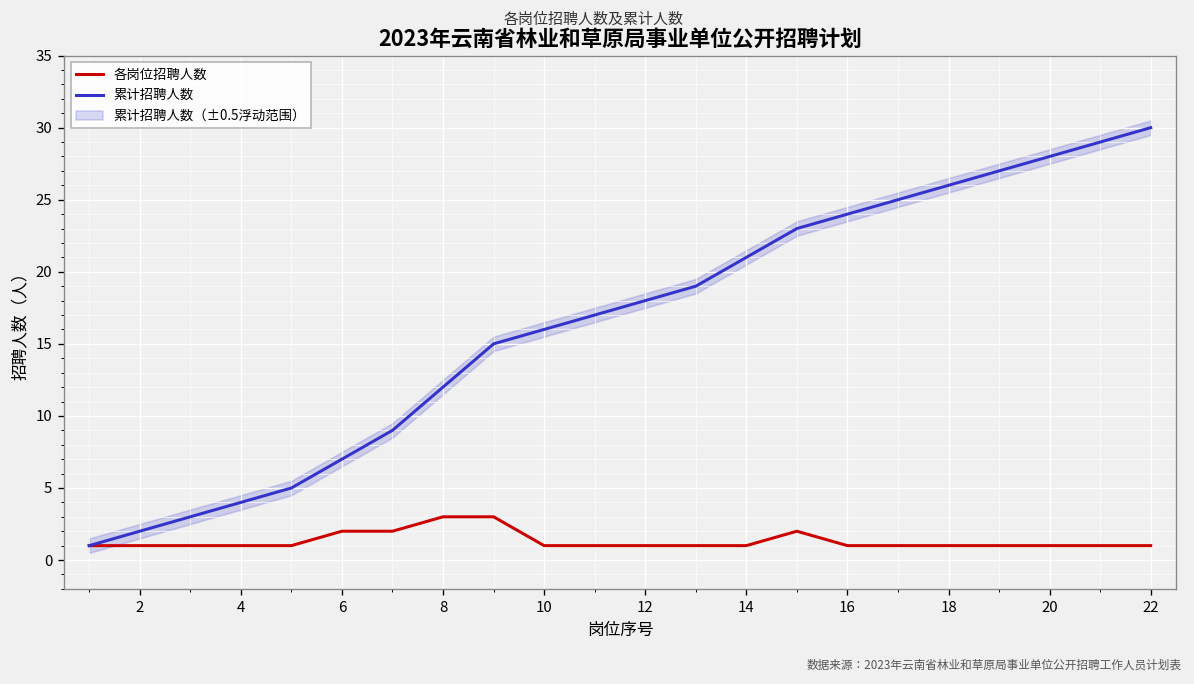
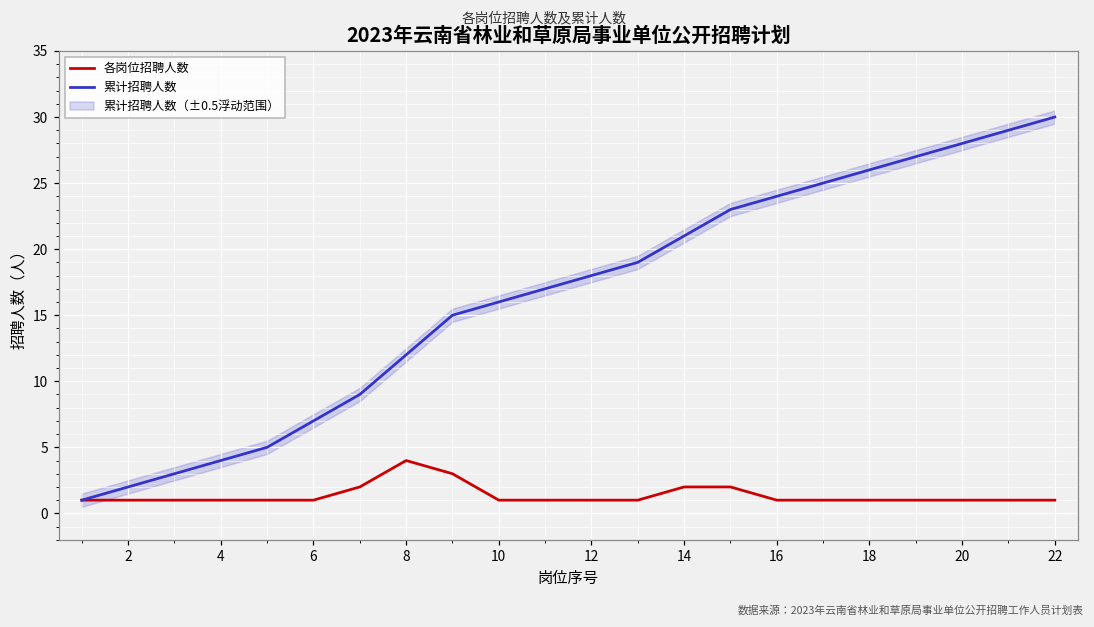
  {
    "各岗位招聘人数": {
      "2": 1,
      "4": 1,
-     "6": 2,
-     "8": 3,
+     "6": 1,
+     "8": 4,
      "10": 1,
      "12": 1,
-     "14": 1,
+     "14": 2,
      "16": 1,
      "18": 1,
      "20": 1,
      "22": 1
    }
  }
